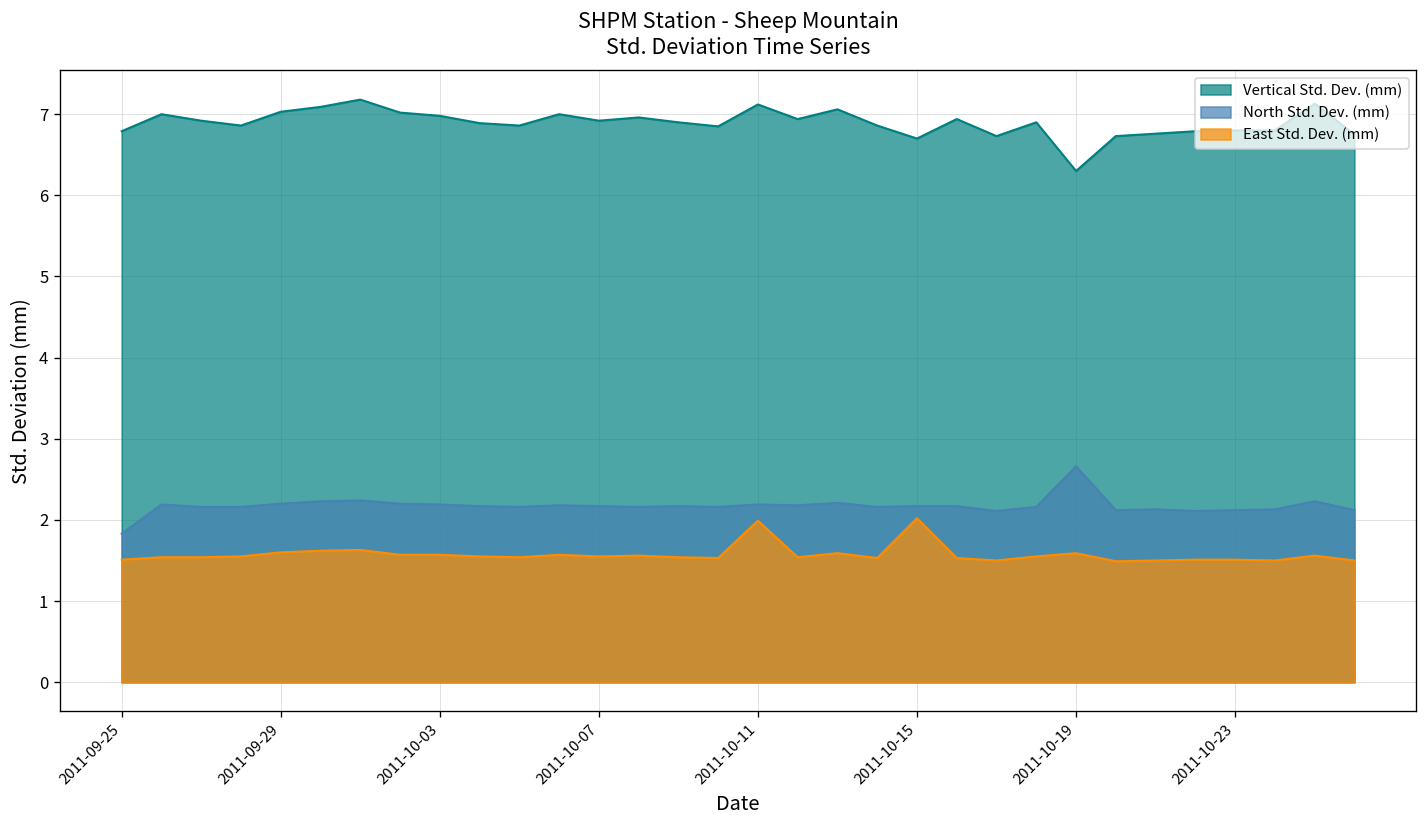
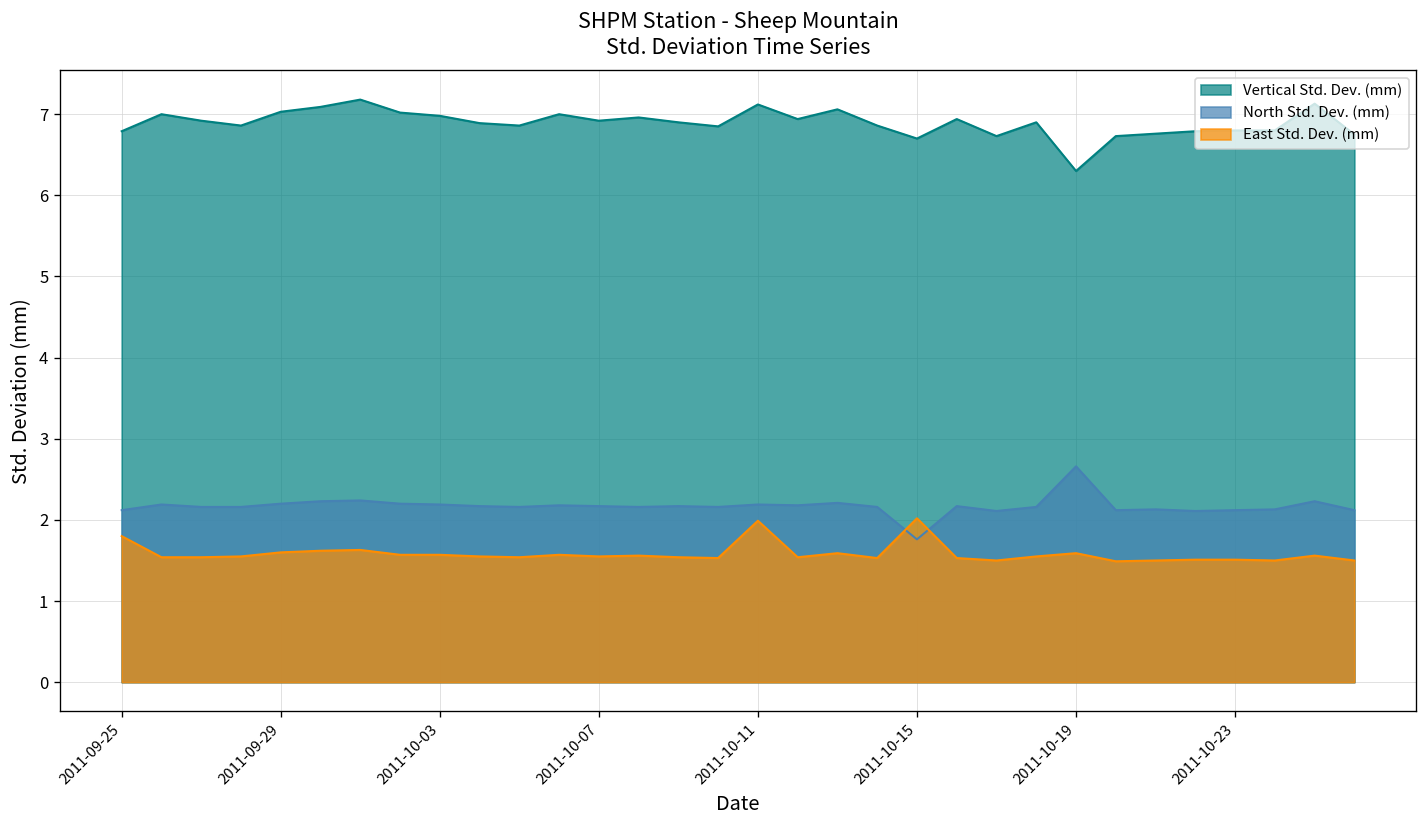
  {
    "Vertical Std. Dev. (mm)": {
      "2011-09-25": 6.8,
      "2011-09-29": 7.0,
      "2011-10-03": 7.0,
      "2011-10-07": 6.9,
      "2011-10-11": 7.1,
      "2011-10-15": 6.7,
      "2011-10-19": 6.3
    },
    "North Std. Dev. (mm)": {
-     "2011-09-25": 1.8,
+     "2011-09-25": 2.1,
      "2011-09-29": 2.2,
      "2011-10-03": 2.2,
      "2011-10-07": 2.2,
      "2011-10-11": 2.2,
-     "2011-10-15": 2.2,
+     "2011-10-15": 1.8,
      "2011-10-19": 2.7,
      "2011-10-23": 2.1
    },
    "East Std. Dev. (mm)": {
-     "2011-09-25": 1.5,
+     "2011-09-25": 1.8,
      "2011-09-29": 1.6,
      "2011-10-03": 1.6,
      "2011-10-07": 1.6,
      "2011-10-11": 2.0,
      "2011-10-15": 2.0,
      "2011-10-19": 1.6,
      "2011-10-23": 1.5
    }
  }
